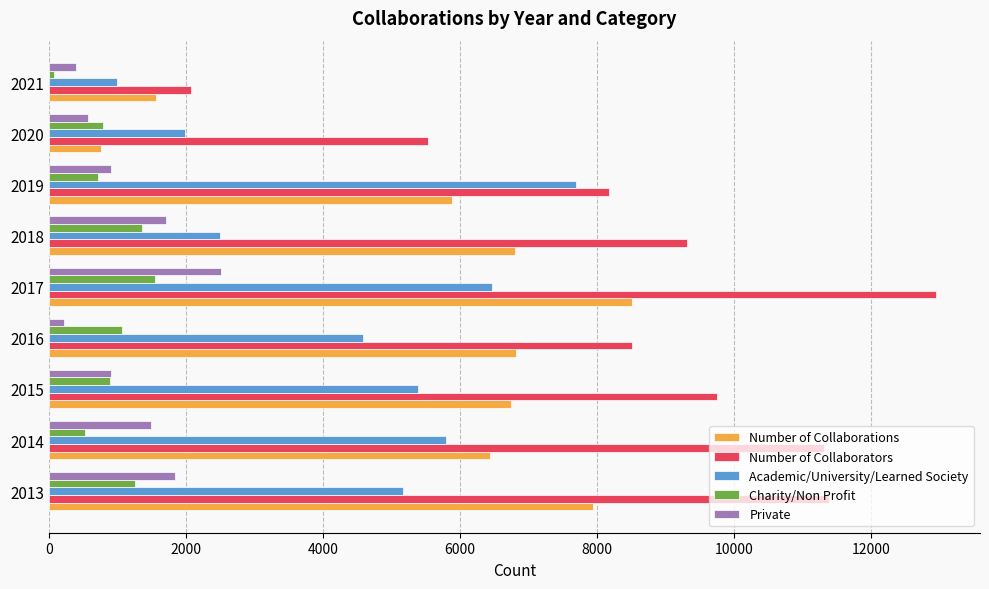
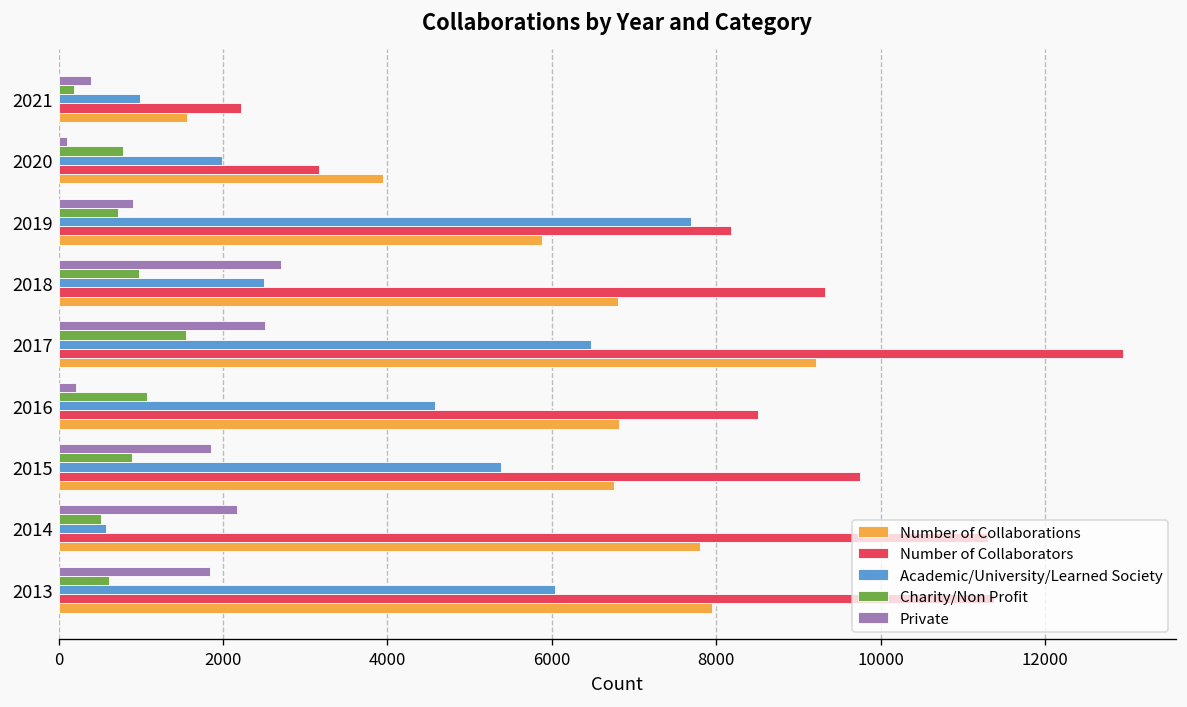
  {
    "Number of Collaborations": {
      "2021": 1600,
-     "2020": 800,
+     "2020": 3900,
      "2019": 5900,
      "2018": 6800,
-     "2017": 8500,
+     "2017": 9200,
      "2016": 6800,
      "2015": 6800,
-     "2014": 6400,
+     "2014": 7800,
      "2013": 7900
    },
    "Number of Collaborators": {
-     "2021": 2100,
-     "2020": 5500,
+     "2021": 2200,
+     "2020": 3200,
      "2019": 8200,
      "2018": 9300,
      "2017": 12900,
      "2016": 8500,
      "2015": 9800
    },
    "Academic/University/Learned Society": {
      "2021": 1000,
      "2020": 2000,
      "2019": 7700,
      "2018": 2500,
      "2017": 6500,
      "2016": 4600,
      "2015": 5400,
-     "2014": 5800,
-     "2013": 5200
+     "2014": 600,
+     "2013": 6000
    },
    "Charity/Non Profit": {
-     "2021": 100,
+     "2021": 200,
      "2020": 800,
      "2019": 700,
-     "2018": 1400,
+     "2018": 1000,
      "2017": 1600,
      "2016": 1100,
      "2015": 900,
      "2014": 500,
-     "2013": 1300
+     "2013": 600
    },
    "Private": {
      "2021": 400,
-     "2020": 600,
+     "2020": 100,
      "2019": 900,
-     "2018": 1700,
+     "2018": 2700,
      "2017": 2500,
      "2016": 200,
-     "2015": 900,
-     "2014": 1500,
+     "2015": 1900,
+     "2014": 2200,
      "2013": 1800
    }
  }
